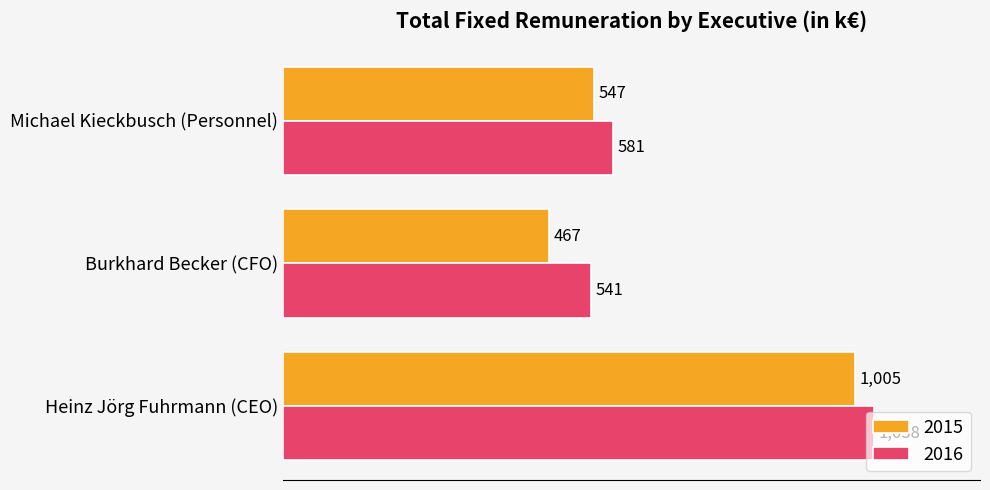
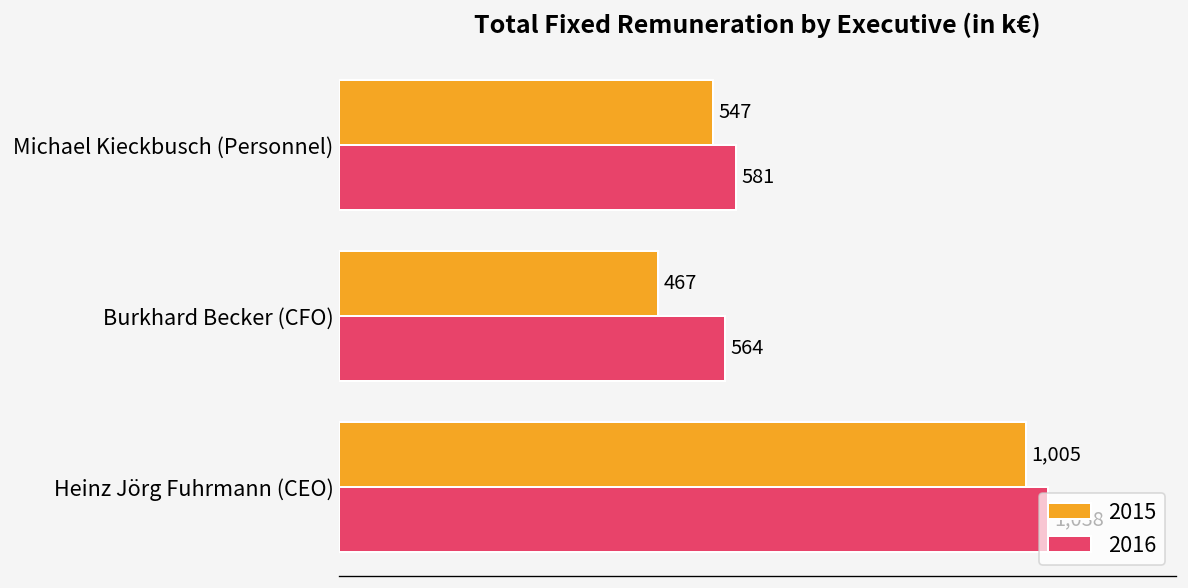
  {
    "2015": {
      "Michael Kieckbusch (Personnel)": "547",
      "Burkhard Becker (CFO)": "467",
      "Heinz Jörg Fuhrmann (CEO)": "1,005"
    },
    "2016": {
      "Michael Kieckbusch (Personnel)": "581",
-     "Burkhard Becker (CFO)": "541"
+     "Burkhard Becker (CFO)": "564"
    }
  }
